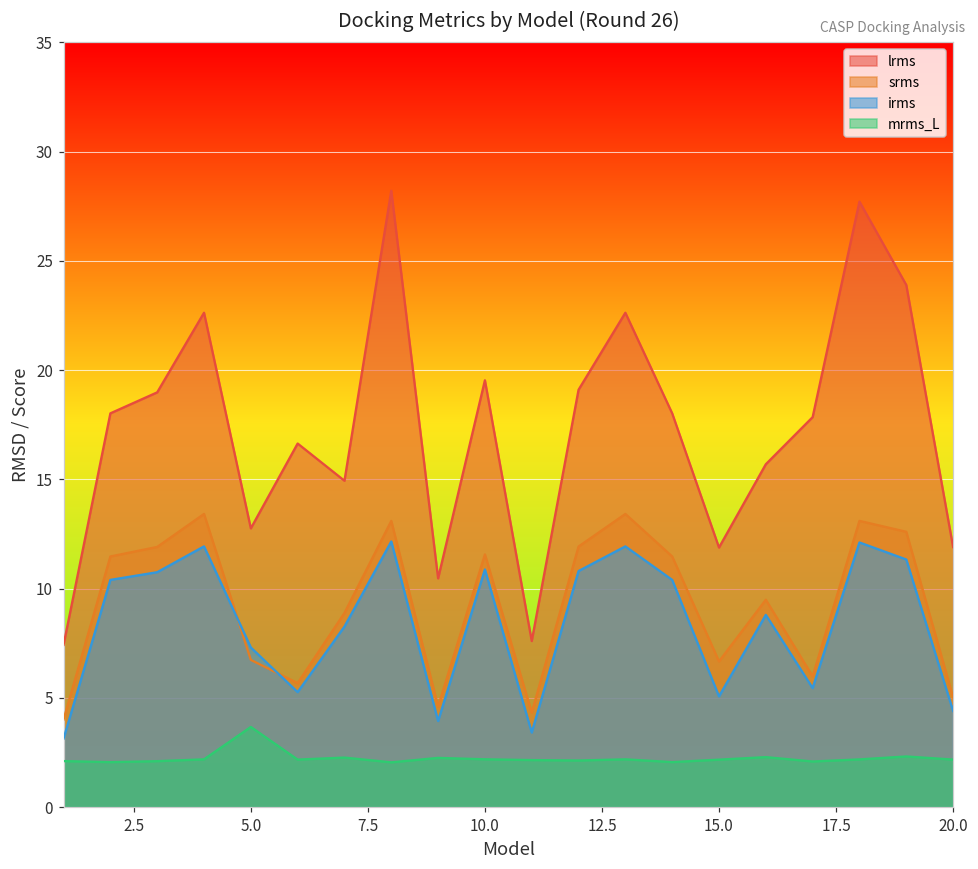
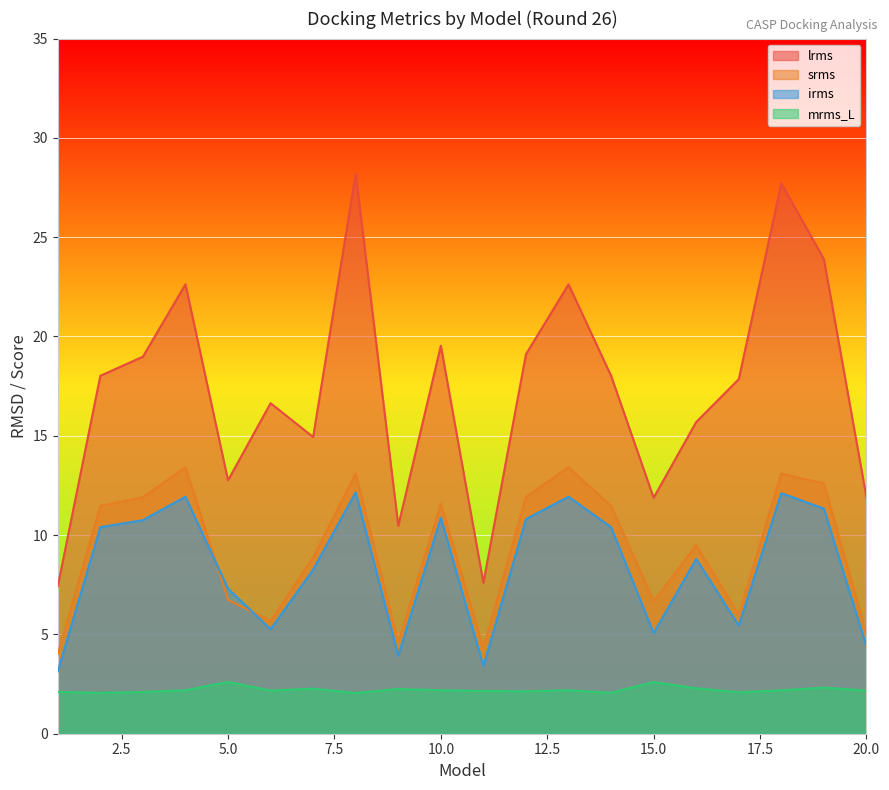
  {
    "irms": {
      "5.0": 7.3,
      "10.0": 10.9,
      "15.0": 5.1,
      "20.0": 4.4
    },
    "mrms_L": {
-     "5.0": 3.7,
+     "5.0": 2.6,
      "10.0": 2.2,
-     "15.0": 2.2,
+     "15.0": 2.6,
      "20.0": 2.2
    }
  }
